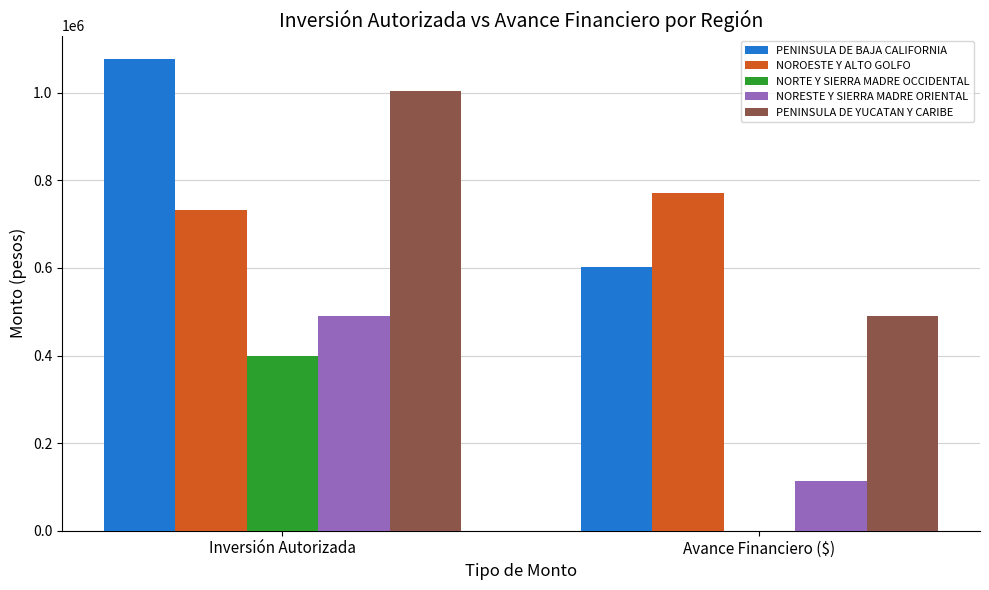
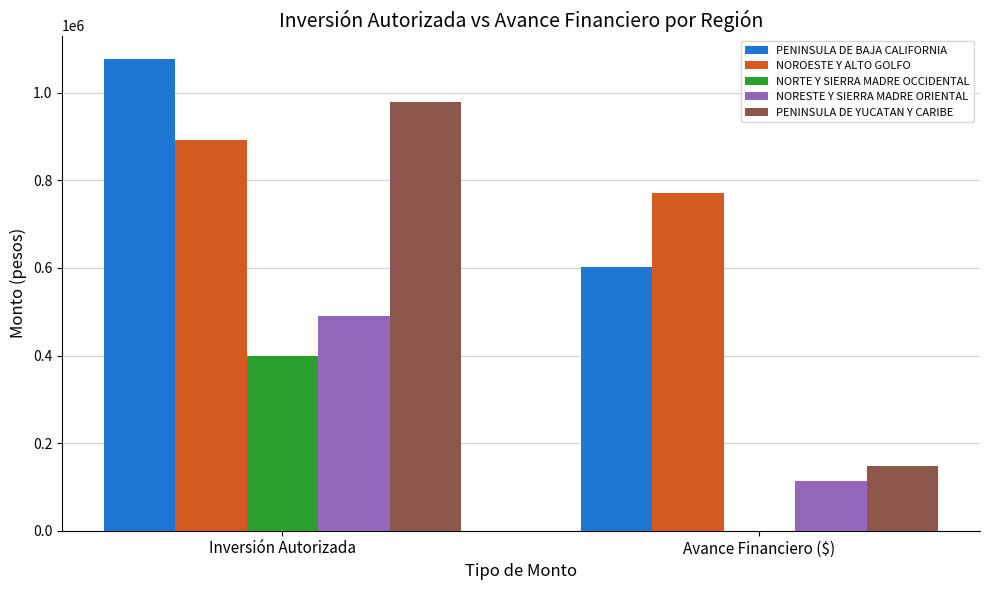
  {
    "PENINSULA DE BAJA CALIFORNIA": {
      "Inversión Autorizada": 1080000,
      "Avance Financiero ($)": 600000
    },
    "NOROESTE Y ALTO GOLFO": {
-     "Inversión Autorizada": 730000,
+     "Inversión Autorizada": 890000,
      "Avance Financiero ($)": 770000
    },
    "NORTE Y SIERRA MADRE OCCIDENTAL": {
      "Inversión Autorizada": 400000,
      "Avance Financiero ($)": 0
    },
    "NORESTE Y SIERRA MADRE ORIENTAL": {
      "Inversión Autorizada": 490000,
      "Avance Financiero ($)": 110000
    },
    "PENINSULA DE YUCATAN Y CARIBE": {
-     "Inversión Autorizada": 1000000,
-     "Avance Financiero ($)": 490000
+     "Inversión Autorizada": 980000,
+     "Avance Financiero ($)": 150000
    }
  }
